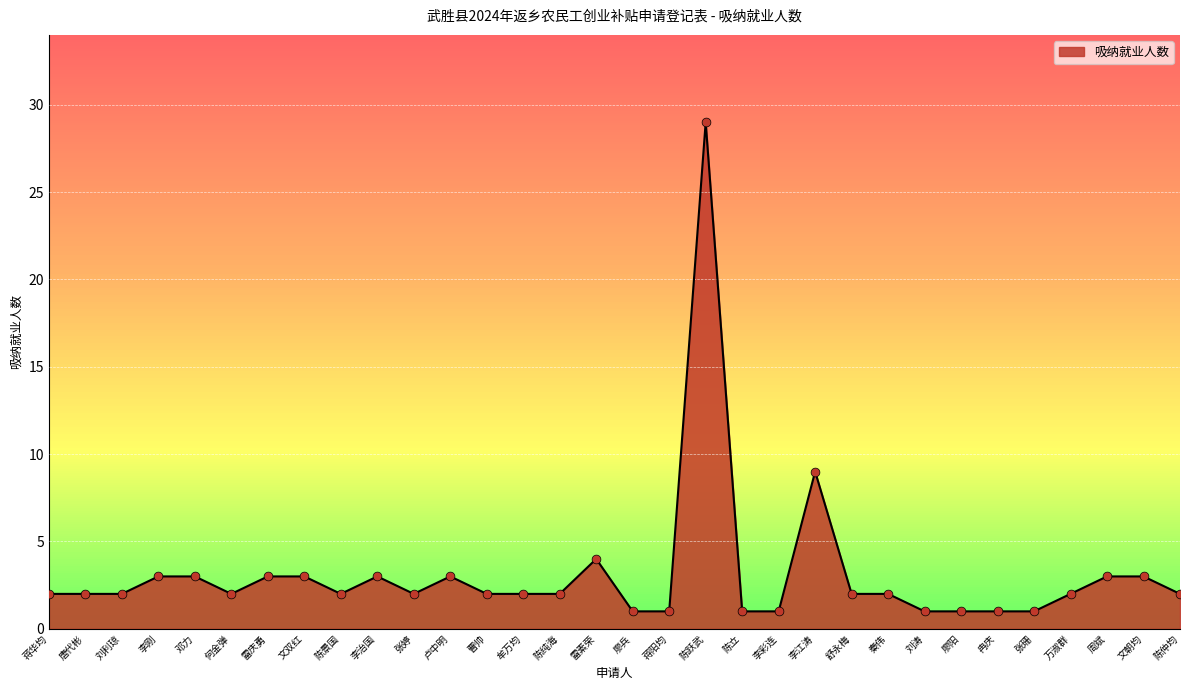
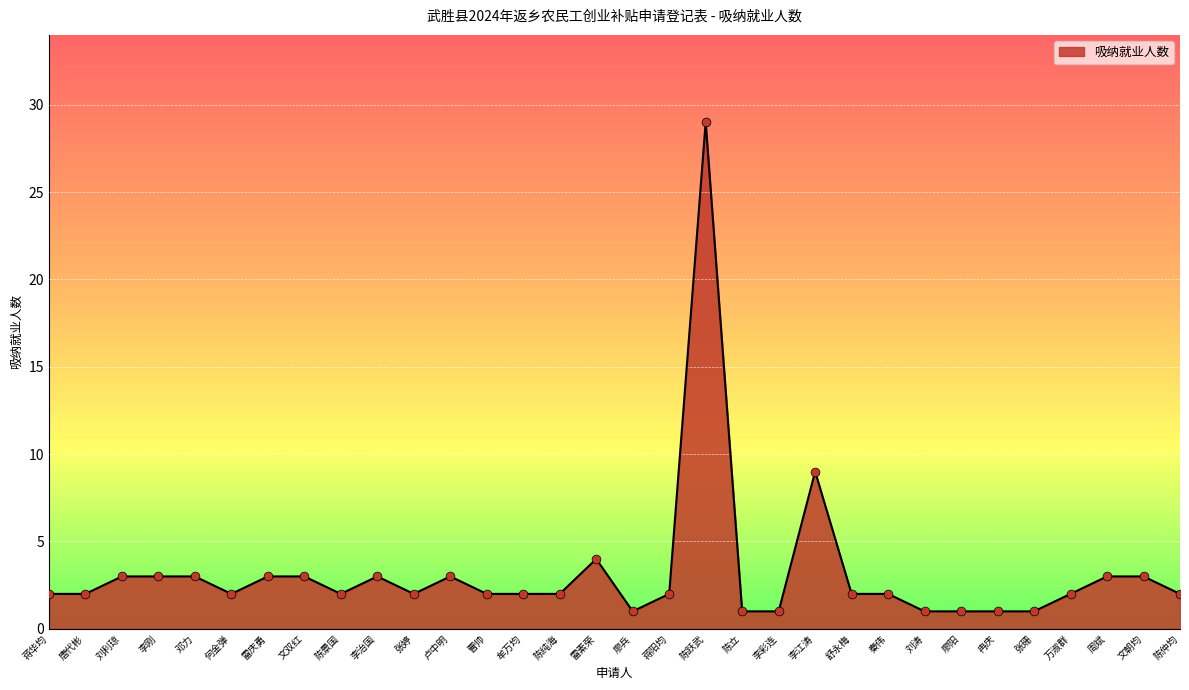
  {
    "蒋华均": 2,
    "唐代彬": 2,
-   "刘利琼": 2,
+   "刘利琼": 3,
    "李刚": 3,
    "邓力": 3,
    "何金弹": 2,
    "雷庆勇": 3,
    "文双红": 3,
    "陈景国": 2,
    "李治国": 3,
    "张婷": 2,
    "卢中明": 3,
    "曹帅": 2,
    "牟万均": 2,
    "陈纯海": 2,
    "雷素荣": 4,
    "廖兵": 1,
-   "蒋阳均": 1,
+   "蒋阳均": 2,
    "陈跃武": 29,
    "陈立": 1,
    "李彩连": 1,
    "李江涛": 9,
    "舒永梅": 2,
    "秦伟": 2,
    "刘涛": 1,
    "廖阳": 1,
    "冉庆": 1,
    "张珊": 1,
    "万淑群": 2,
    "周斌": 3,
    "文朝均": 3,
    "陈仲均": 2
  }
